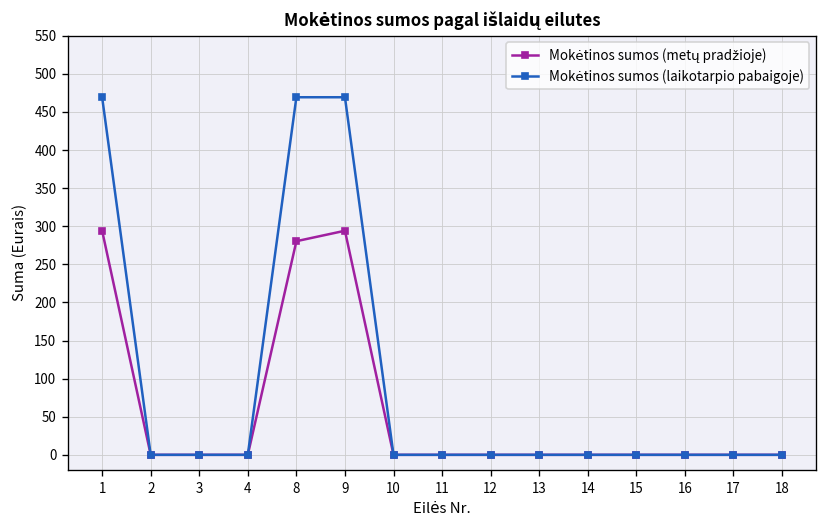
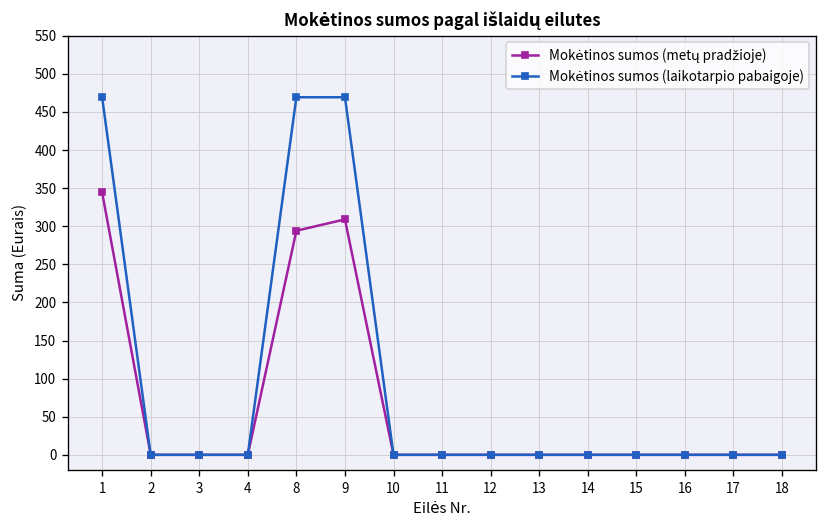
  {
    "Mokėtinos sumos (metų pradžioje)": {
-     "1": 290,
-     "8": 280,
-     "9": 290
+     "1": 340,
+     "8": 290,
+     "9": 310
    },
    "Mokėtinos sumos (laikotarpio pabaigoje)": {
      "1": 470,
      "8": 470,
      "9": 470
    }
  }
